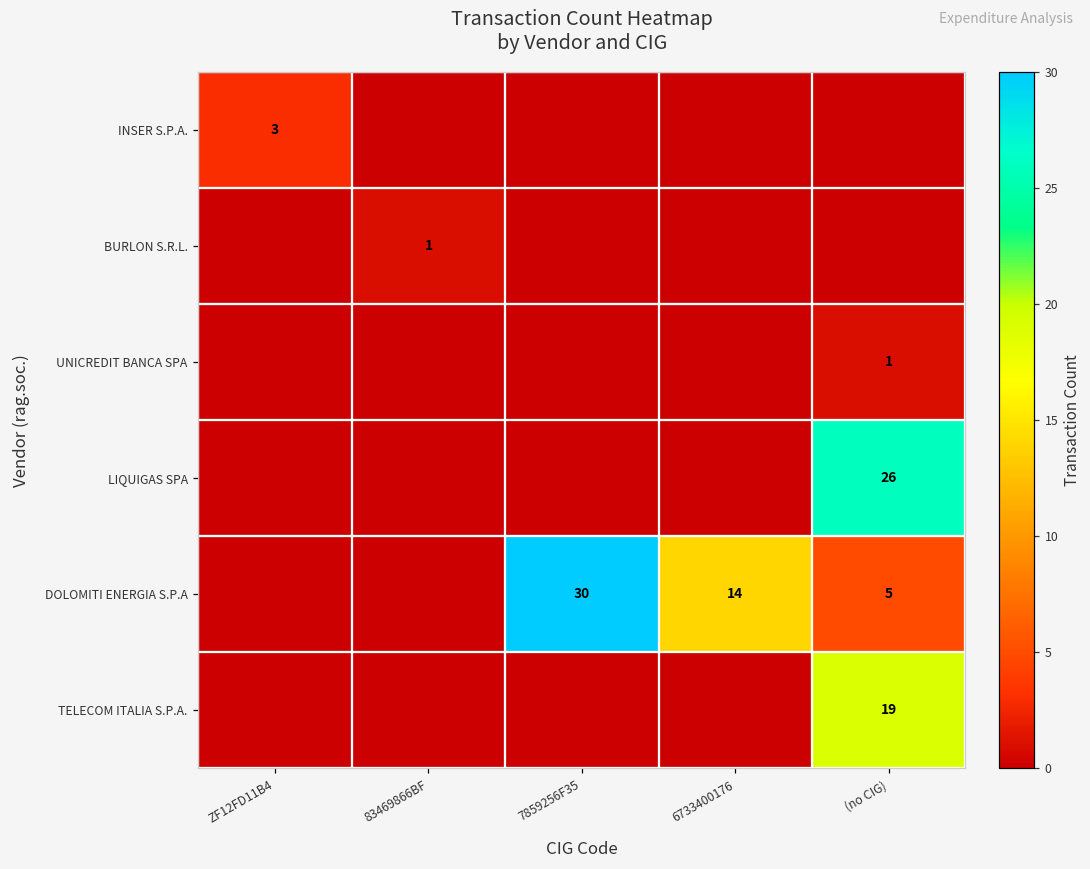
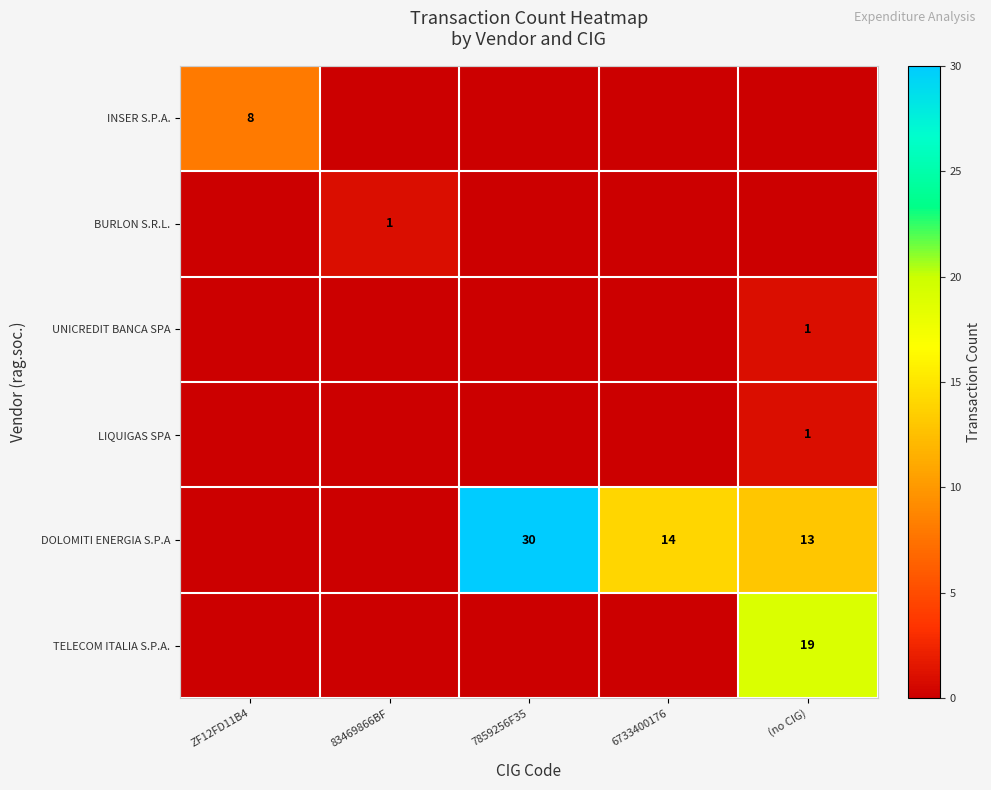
  {
    "INSER S.P.A.": {
-     "ZF12FD11B4": 3
+     "ZF12FD11B4": 8
    },
    "BURLON S.R.L.": {
      "83469866BF": 1
    },
    "UNICREDIT BANCA SPA": {
      "(no CIG)": 1
    },
    "LIQUIGAS SPA": {
-     "(no CIG)": 26
+     "(no CIG)": 1
    },
    "DOLOMITI ENERGIA S.P.A": {
      "7859256F35": 30,
      "6733400176": 14,
-     "(no CIG)": 5
+     "(no CIG)": 13
    },
    "TELECOM ITALIA S.P.A.": {
      "(no CIG)": 19
    }
  }
